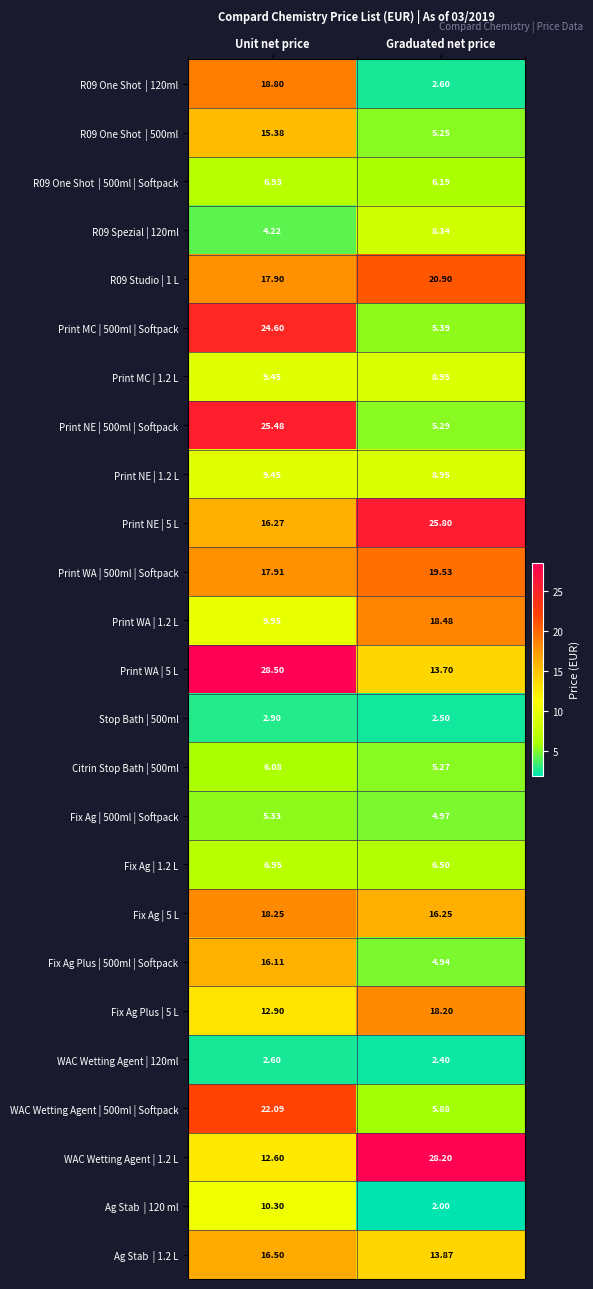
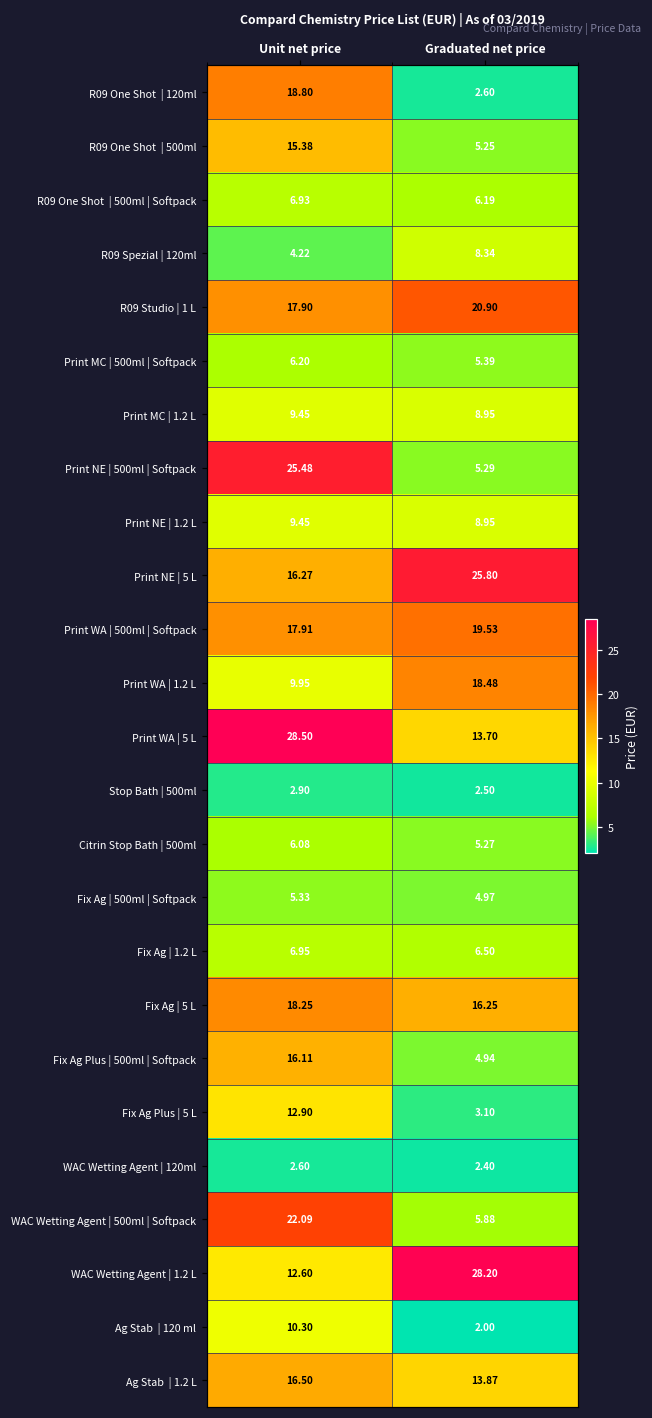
  {
    "R09 One Shot | 120ml": {
      "Unit net price": 18.80,
      "Graduated net price": 2.60
    },
    "R09 One Shot | 500ml": {
      "Unit net price": 15.38,
      "Graduated net price": 5.25
    },
    "R09 One Shot | 500ml | Softpack": {
      "Unit net price": 6.93,
      "Graduated net price": 6.19
    },
    "R09 Spezial | 120ml": {
      "Unit net price": 4.22,
      "Graduated net price": 8.34
    },
    "R09 Studio | 1 L": {
      "Unit net price": 17.90,
      "Graduated net price": 20.90
    },
    "Print MC | 500ml | Softpack": {
-     "Unit net price": 24.60,
+     "Unit net price": 6.20,
      "Graduated net price": 5.39
    },
    "Print MC | 1.2 L": {
      "Unit net price": 9.45,
      "Graduated net price": 8.95
    },
    "Print NE | 500ml | Softpack": {
      "Unit net price": 25.48,
      "Graduated net price": 5.29
    },
    "Print NE | 1.2 L": {
      "Unit net price": 9.45,
      "Graduated net price": 8.95
    },
    "Print NE | 5 L": {
      "Unit net price": 16.27,
      "Graduated net price": 25.80
    },
    "Print WA | 500ml | Softpack": {
      "Unit net price": 17.91,
      "Graduated net price": 19.53
    },
    "Print WA | 1.2 L": {
      "Unit net price": 9.95,
      "Graduated net price": 18.48
    },
    "Print WA | 5 L": {
      "Unit net price": 28.50,
      "Graduated net price": 13.70
    },
    "Stop Bath | 500ml": {
      "Unit net price": 2.90,
      "Graduated net price": 2.50
    },
    "Citrin Stop Bath | 500ml": {
      "Unit net price": 6.08,
      "Graduated net price": 5.27
    },
    "Fix Ag | 500ml | Softpack": {
      "Unit net price": 5.33,
      "Graduated net price": 4.97
    },
    "Fix Ag | 1.2 L": {
      "Unit net price": 6.95,
      "Graduated net price": 6.50
    },
    "Fix Ag | 5 L": {
      "Unit net price": 18.25,
      "Graduated net price": 16.25
    },
    "Fix Ag Plus | 500ml | Softpack": {
      "Unit net price": 16.11,
      "Graduated net price": 4.94
    },
    "Fix Ag Plus | 5 L": {
      "Unit net price": 12.90,
-     "Graduated net price": 18.20
+     "Graduated net price": 3.10
    },
    "WAC Wetting Agent | 120ml": {
      "Unit net price": 2.60,
      "Graduated net price": 2.40
    },
    "WAC Wetting Agent | 500ml | Softpack": {
      "Unit net price": 22.09,
      "Graduated net price": 5.88
    },
    "WAC Wetting Agent | 1.2 L": {
      "Unit net price": 12.60,
      "Graduated net price": 28.20
    },
    "Ag Stab | 120 ml": {
      "Unit net price": 10.30,
      "Graduated net price": 2.00
    },
    "Ag Stab | 1.2 L": {
      "Unit net price": 16.50,
      "Graduated net price": 13.87
    }
  }
